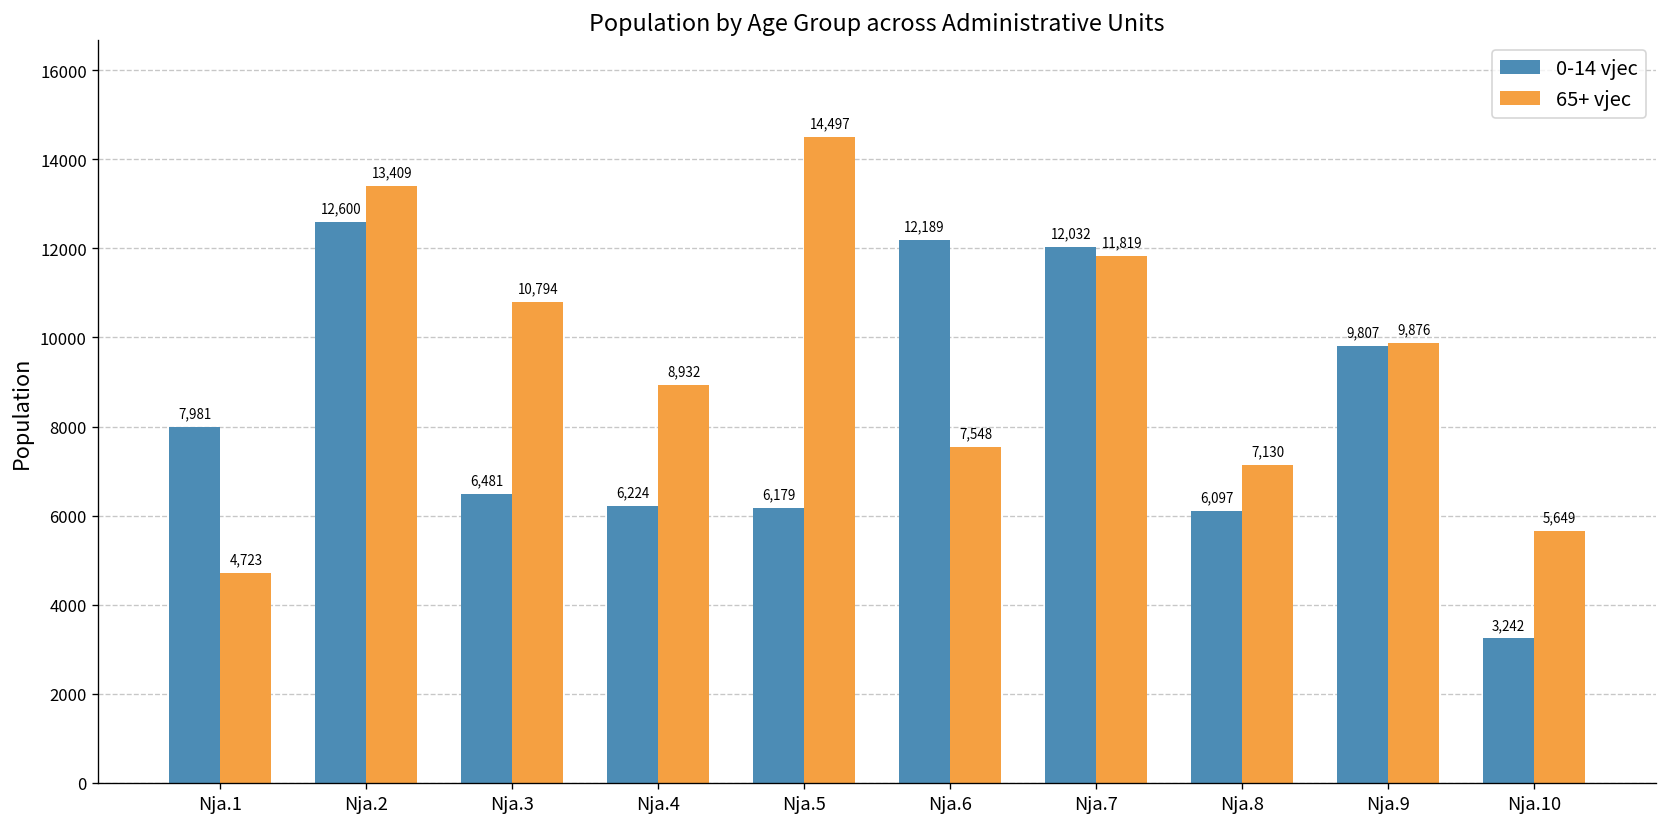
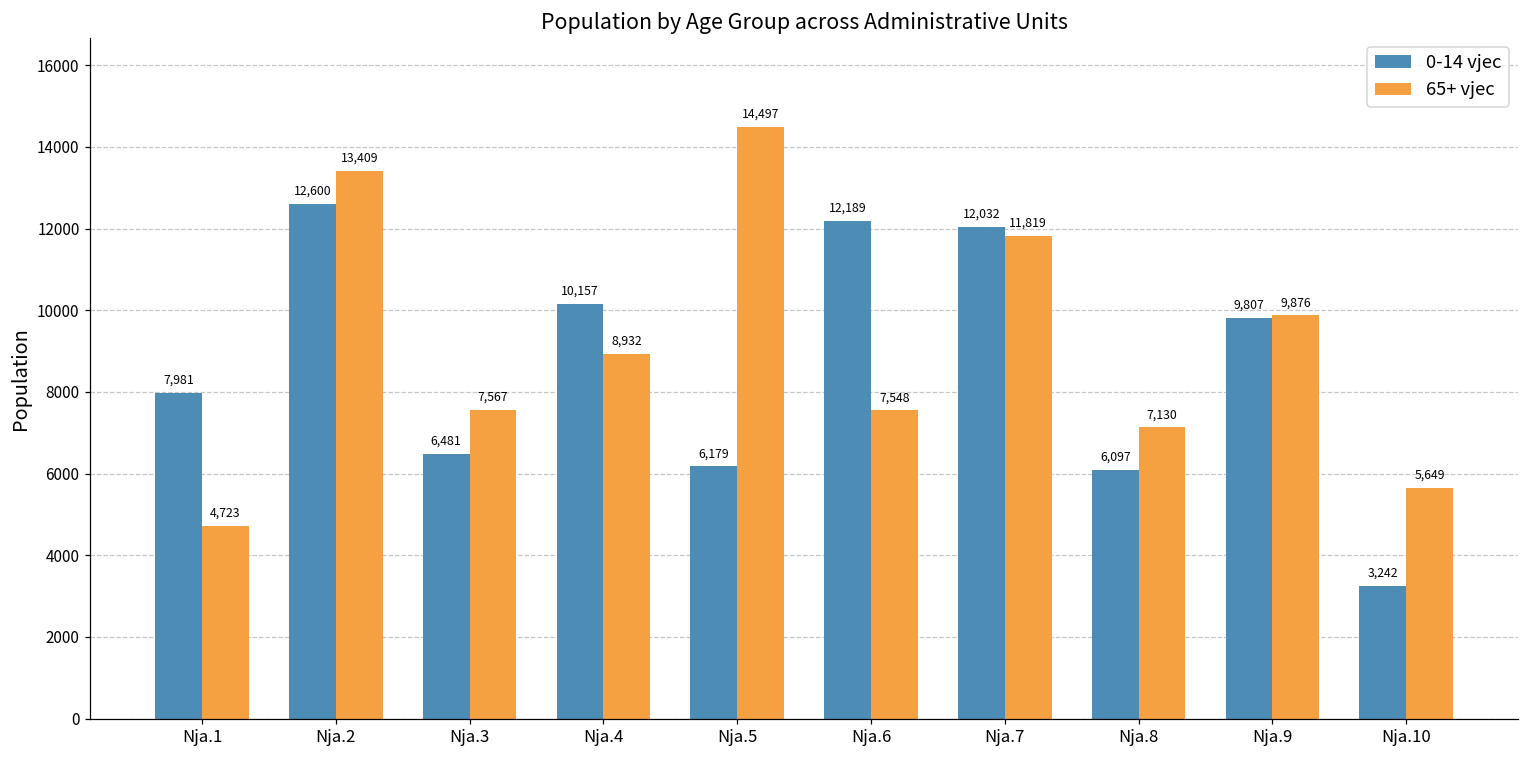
  {
    "0-14 vjec": {
      "Nja.1": "7,981",
      "Nja.2": "12,600",
      "Nja.3": "6,481",
-     "Nja.4": "6,224",
+     "Nja.4": "10,157",
      "Nja.5": "6,179",
      "Nja.6": "12,189",
      "Nja.7": "12,032",
      "Nja.8": "6,097",
      "Nja.9": "9,807",
      "Nja.10": "3,242"
    },
    "65+ vjec": {
      "Nja.1": "4,723",
      "Nja.2": "13,409",
-     "Nja.3": "10,794",
+     "Nja.3": "7,567",
      "Nja.4": "8,932",
      "Nja.5": "14,497",
      "Nja.6": "7,548",
      "Nja.7": "11,819",
      "Nja.8": "7,130",
      "Nja.9": "9,876",
      "Nja.10": "5,649"
    }
  }
